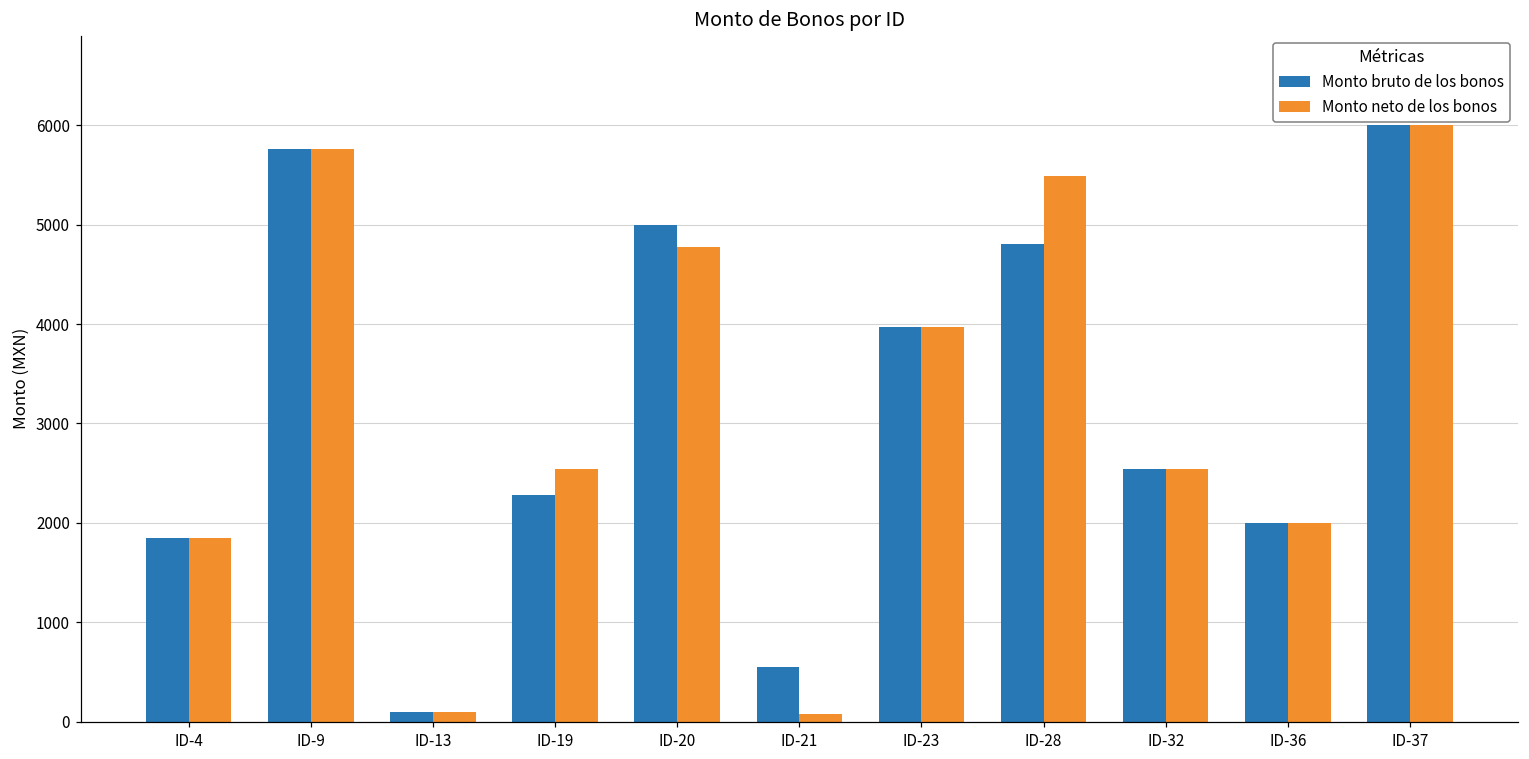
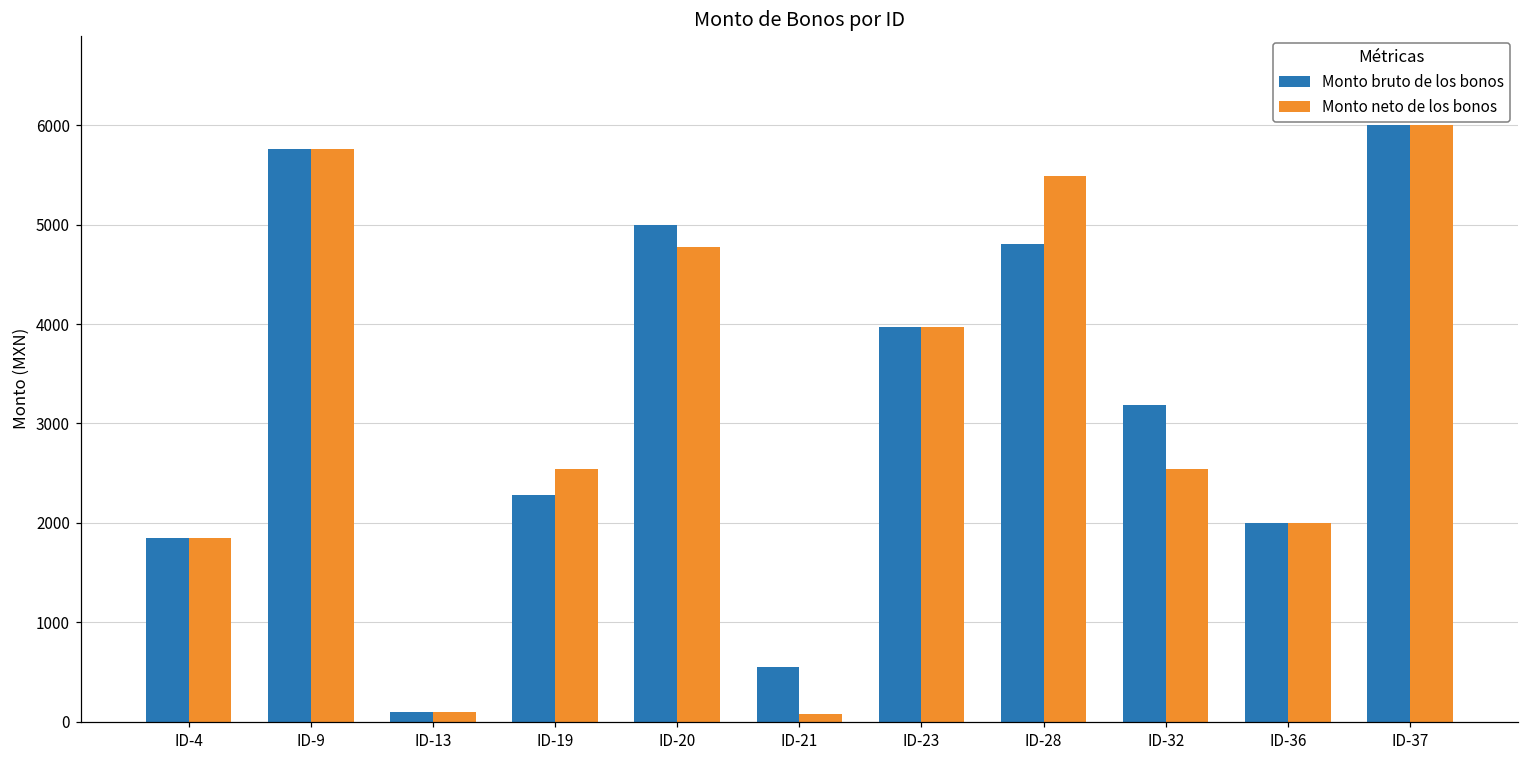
  {
    "Monto bruto de los bonos": {
      "ID-4": 1900,
      "ID-9": 5800,
      "ID-13": 100,
      "ID-19": 2300,
      "ID-20": 5000,
      "ID-21": 600,
      "ID-23": 4000,
      "ID-28": 4800,
-     "ID-32": 2500,
+     "ID-32": 3200,
      "ID-36": 2000,
      "ID-37": 6000
    },
    "Monto neto de los bonos": {
      "ID-4": 1900,
      "ID-9": 5800,
      "ID-13": 100,
      "ID-19": 2500,
      "ID-20": 4800,
      "ID-21": 100,
      "ID-23": 4000,
      "ID-28": 5500,
      "ID-32": 2500,
      "ID-36": 2000,
      "ID-37": 6000
    }
  }
